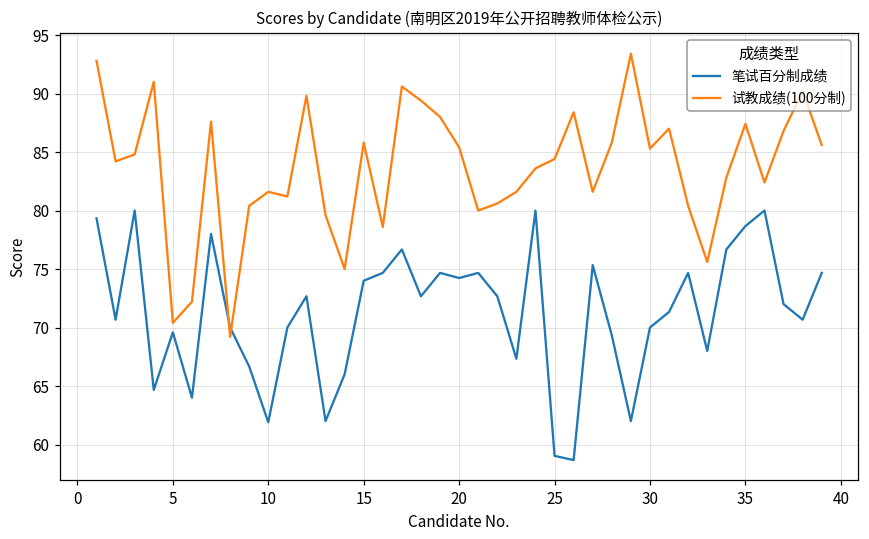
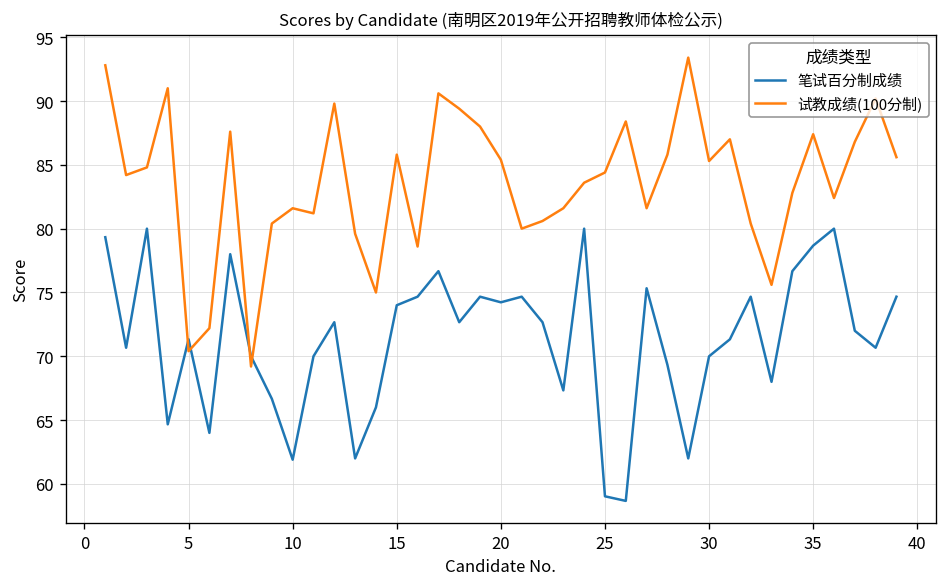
  {
    "笔试百分制成绩": {
-     "5": 69.6,
+     "5": 71.3,
      "10": 61.9,
      "15": 74.0,
      "20": 74.2,
      "25": 59.0,
      "30": 70.0,
      "35": 78.7
    },
    "试教成绩(100分制)": {
      "5": 70.4,
      "10": 81.6,
      "15": 85.8,
      "20": 85.4,
      "25": 84.4,
      "30": 85.3,
      "35": 87.4
    }
  }
